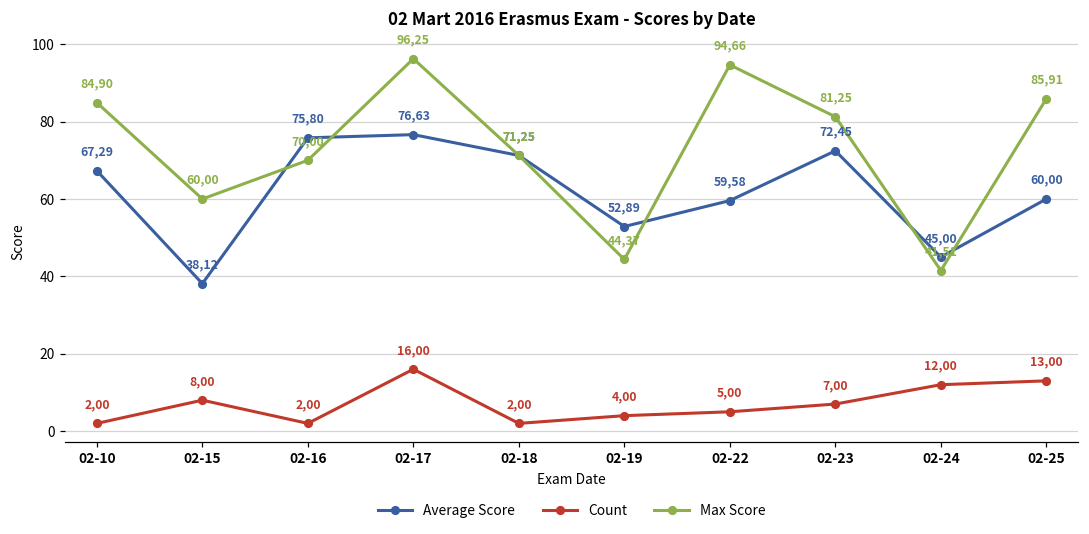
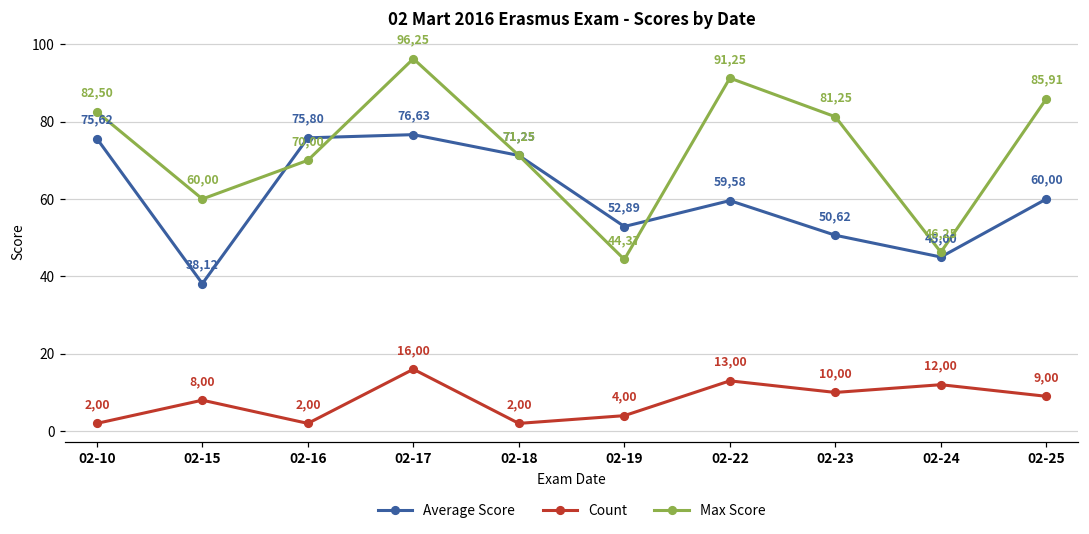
  {
    "Average Score": {
-     "02-10": "67,29",
-     "02-23": "72,45"
+     "02-10": "75,62",
+     "02-23": "50,62"
    },
    "Count": {
-     "02-22": "5,00",
-     "02-23": "7,00",
-     "02-25": "13,00"
+     "02-22": "13,00",
+     "02-23": "10,00",
+     "02-25": "9,00"
    },
    "Max Score": {
-     "02-10": "84,90",
-     "02-22": "94,66",
-     "02-24": "41,51"
+     "02-10": "82,50",
+     "02-22": "91,25",
+     "02-24": "46,25"
    }
  }
